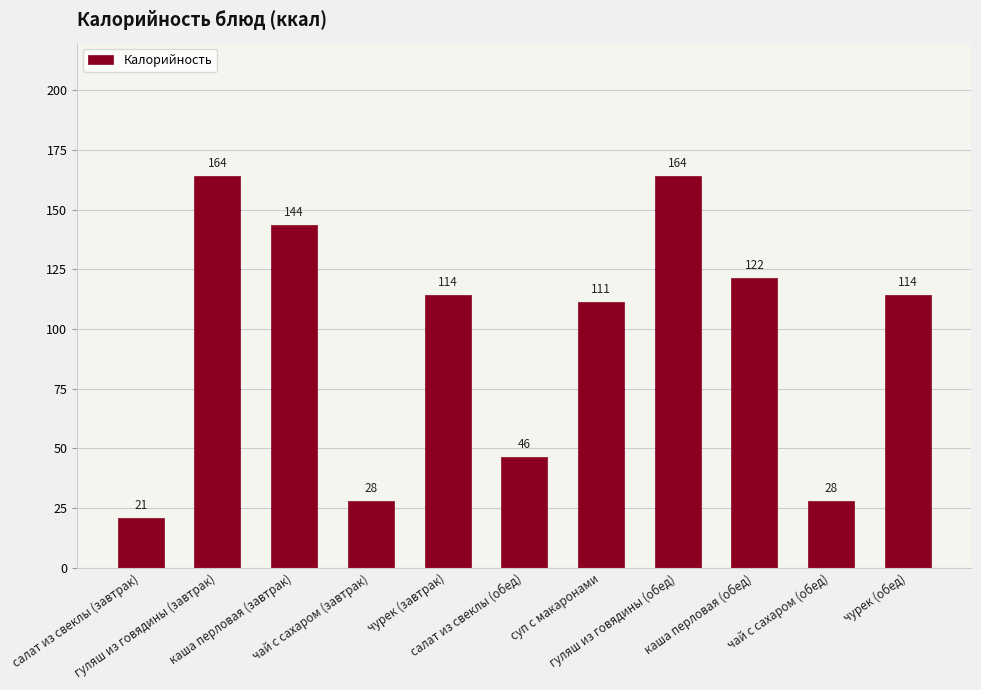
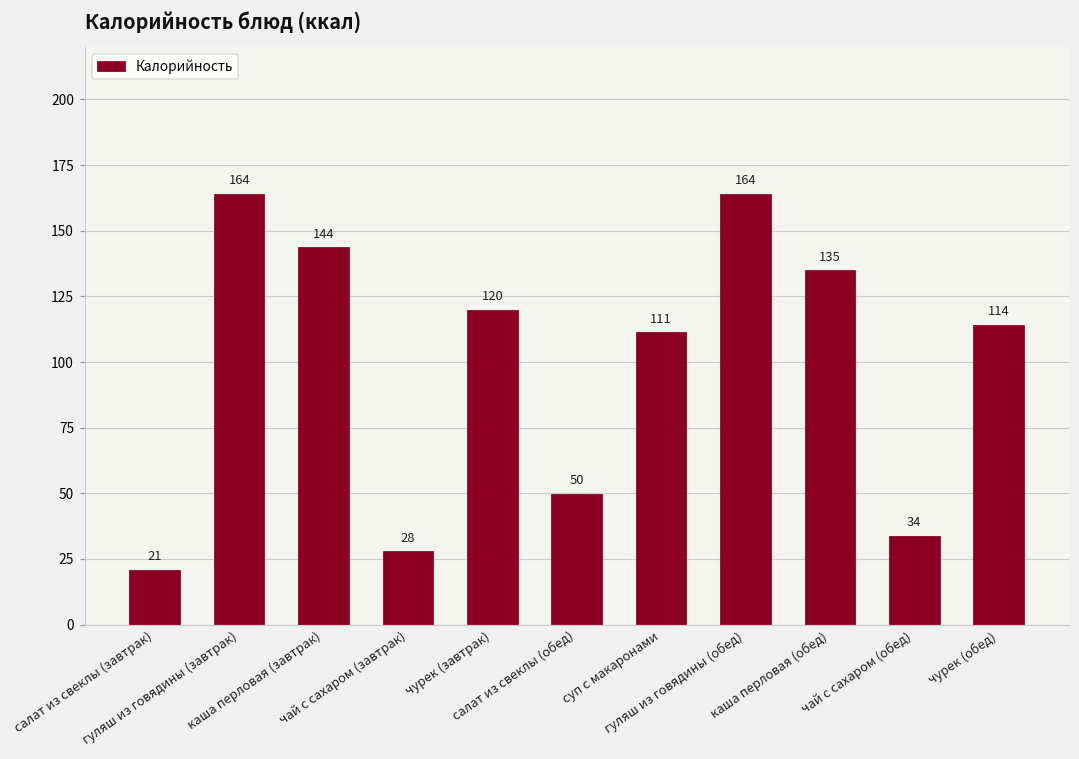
  {
    "салат из свеклы (завтрак)": 21,
    "гуляш из говядины (завтрак)": 164,
    "каша перловая (завтрак)": 144,
    "чай с сахаром (завтрак)": 28,
-   "чурек (завтрак)": 114,
-   "салат из свеклы (обед)": 46,
+   "чурек (завтрак)": 120,
+   "салат из свеклы (обед)": 50,
    "суп с макаронами": 111,
    "гуляш из говядины (обед)": 164,
-   "каша перловая (обед)": 122,
-   "чай с сахаром (обед)": 28,
+   "каша перловая (обед)": 135,
+   "чай с сахаром (обед)": 34,
    "чурек (обед)": 114
  }
